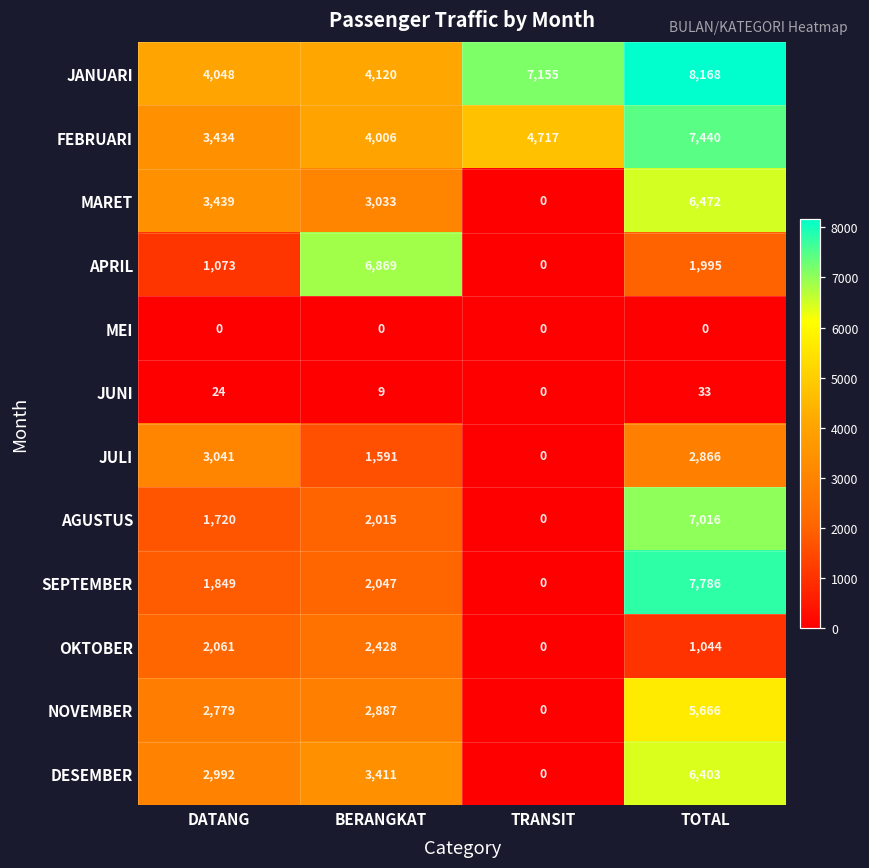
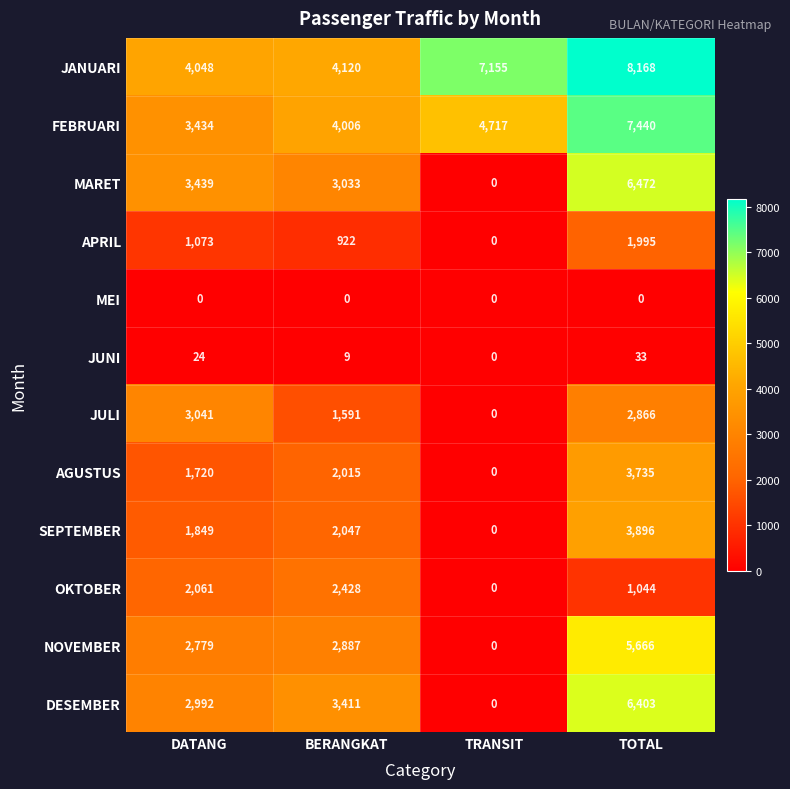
  {
    "JANUARI": {
      "DATANG": "4,048",
      "BERANGKAT": "4,120",
      "TRANSIT": "7,155",
      "TOTAL": "8,168"
    },
    "FEBRUARI": {
      "DATANG": "3,434",
      "BERANGKAT": "4,006",
      "TRANSIT": "4,717",
      "TOTAL": "7,440"
    },
    "MARET": {
      "DATANG": "3,439",
      "BERANGKAT": "3,033",
      "TRANSIT": "0",
      "TOTAL": "6,472"
    },
    "APRIL": {
      "DATANG": "1,073",
-     "BERANGKAT": "6,869",
+     "BERANGKAT": "922",
      "TRANSIT": "0",
      "TOTAL": "1,995"
    },
    "MEI": {
      "DATANG": "0",
      "BERANGKAT": "0",
      "TRANSIT": "0",
      "TOTAL": "0"
    },
    "JUNI": {
      "DATANG": "24",
      "BERANGKAT": "9",
      "TRANSIT": "0",
      "TOTAL": "33"
    },
    "JULI": {
      "DATANG": "3,041",
      "BERANGKAT": "1,591",
      "TRANSIT": "0",
      "TOTAL": "2,866"
    },
    "AGUSTUS": {
      "DATANG": "1,720",
      "BERANGKAT": "2,015",
      "TRANSIT": "0",
-     "TOTAL": "7,016"
+     "TOTAL": "3,735"
    },
    "SEPTEMBER": {
      "DATANG": "1,849",
      "BERANGKAT": "2,047",
      "TRANSIT": "0",
-     "TOTAL": "7,786"
+     "TOTAL": "3,896"
    },
    "OKTOBER": {
      "DATANG": "2,061",
      "BERANGKAT": "2,428",
      "TRANSIT": "0",
      "TOTAL": "1,044"
    },
    "NOVEMBER": {
      "DATANG": "2,779",
      "BERANGKAT": "2,887",
      "TRANSIT": "0",
      "TOTAL": "5,666"
    },
    "DESEMBER": {
      "DATANG": "2,992",
      "BERANGKAT": "3,411",
      "TRANSIT": "0",
      "TOTAL": "6,403"
    }
  }
